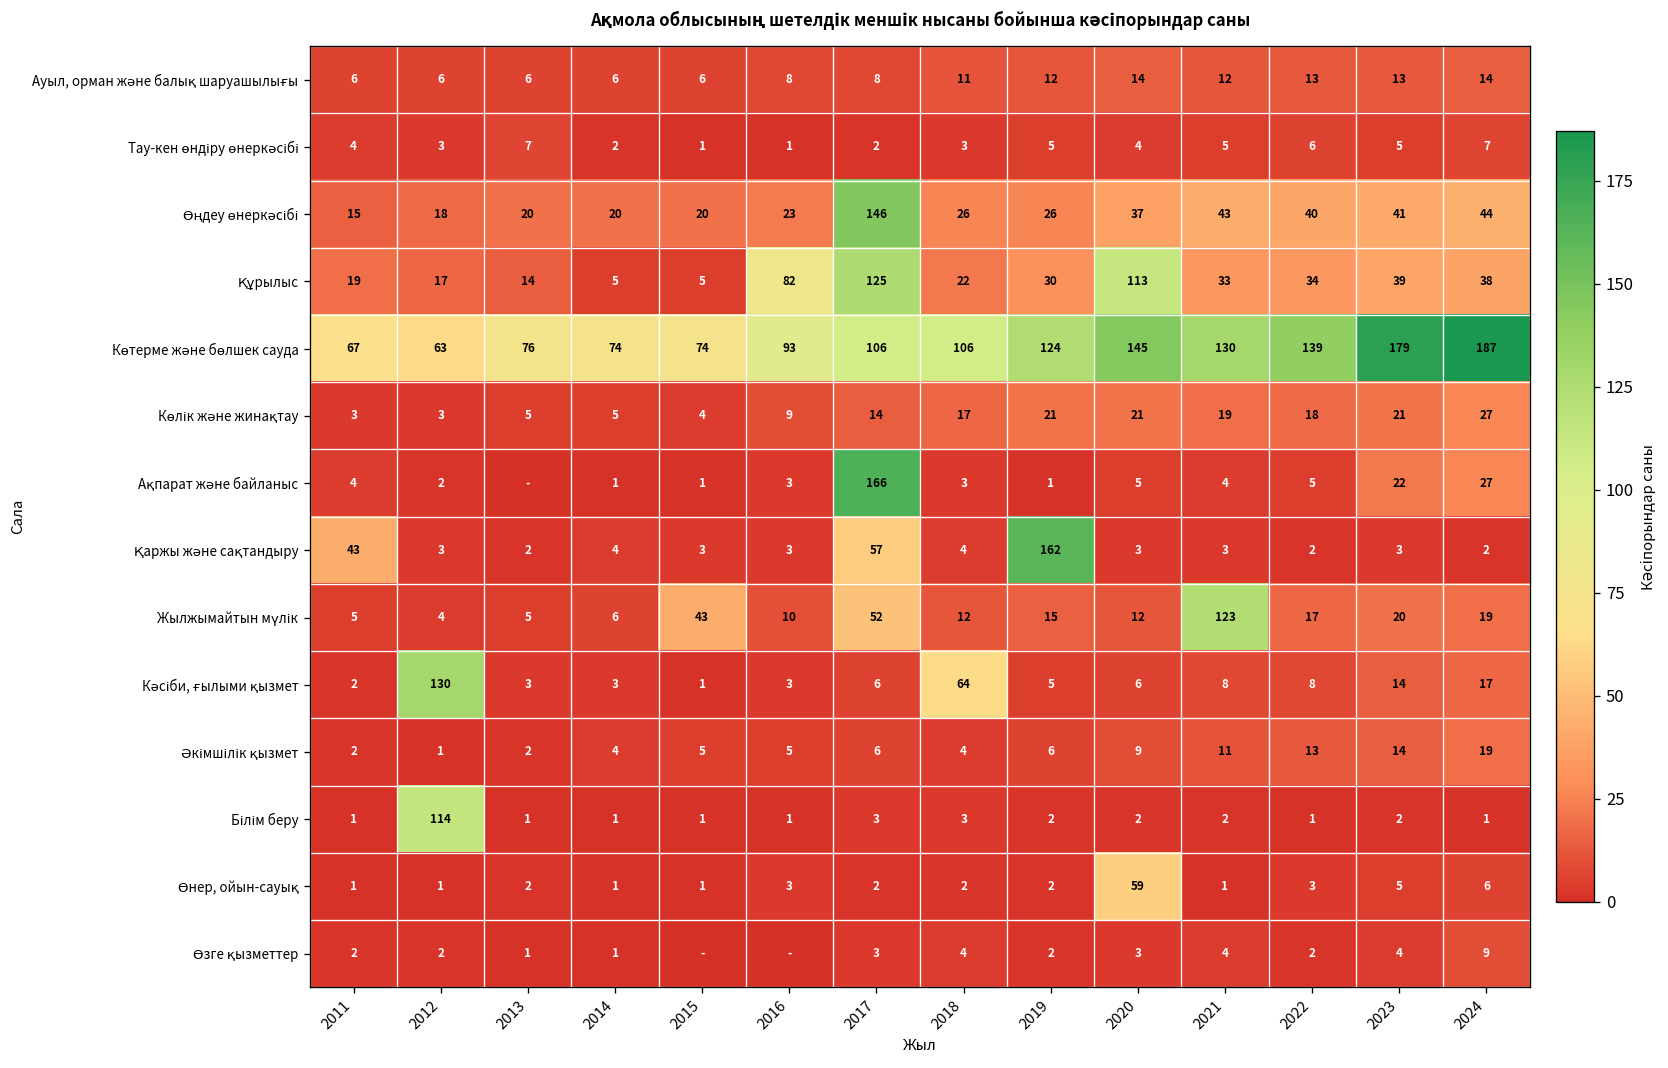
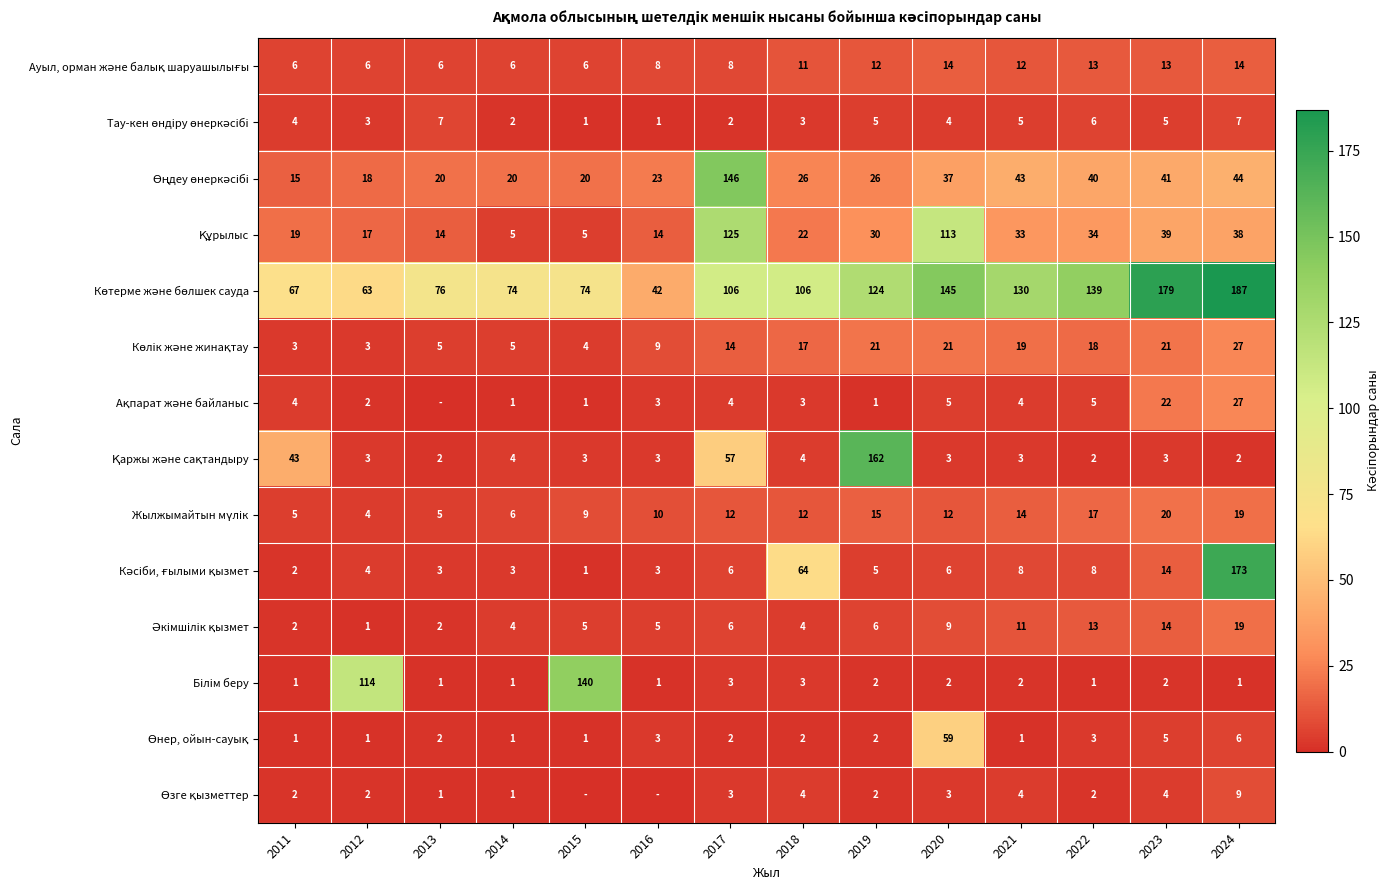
  {
    "Ауыл, орман және балық шаруашылығы": {
      "2011": 6,
      "2012": 6,
      "2013": 6,
      "2014": 6,
      "2015": 6,
      "2016": 8,
      "2017": 8,
      "2018": 11,
      "2019": 12,
      "2020": 14,
      "2021": 12,
      "2022": 13,
      "2023": 13,
      "2024": 14
    },
    "Тау-кен өндіру өнеркәсібі": {
      "2011": 4,
      "2012": 3,
      "2013": 7,
      "2014": 2,
      "2015": 1,
      "2016": 1,
      "2017": 2,
      "2018": 3,
      "2019": 5,
      "2020": 4,
      "2021": 5,
      "2022": 6,
      "2023": 5,
      "2024": 7
    },
    "Өңдеу өнеркәсібі": {
      "2011": 15,
      "2012": 18,
      "2013": 20,
      "2014": 20,
      "2015": 20,
      "2016": 23,
      "2017": 146,
      "2018": 26,
      "2019": 26,
      "2020": 37,
      "2021": 43,
      "2022": 40,
      "2023": 41,
      "2024": 44
    },
    "Құрылыс": {
      "2011": 19,
      "2012": 17,
      "2013": 14,
      "2014": 5,
      "2015": 5,
-     "2016": 82,
+     "2016": 14,
      "2017": 125,
      "2018": 22,
      "2019": 30,
      "2020": 113,
      "2021": 33,
      "2022": 34,
      "2023": 39,
      "2024": 38
    },
    "Көтерме және бөлшек сауда": {
      "2011": 67,
      "2012": 63,
      "2013": 76,
      "2014": 74,
      "2015": 74,
-     "2016": 93,
+     "2016": 42,
      "2017": 106,
      "2018": 106,
      "2019": 124,
      "2020": 145,
      "2021": 130,
      "2022": 139,
      "2023": 179,
      "2024": 187
    },
    "Көлік және жинақтау": {
      "2011": 3,
      "2012": 3,
      "2013": 5,
      "2014": 5,
      "2015": 4,
      "2016": 9,
      "2017": 14,
      "2018": 17,
      "2019": 21,
      "2020": 21,
      "2021": 19,
      "2022": 18,
      "2023": 21,
      "2024": 27
    },
    "Ақпарат және байланыс": {
      "2011": 4,
      "2012": 2,
      "2014": 1,
      "2015": 1,
      "2016": 3,
-     "2017": 166,
+     "2017": 4,
      "2018": 3,
      "2019": 1,
      "2020": 5,
      "2021": 4,
      "2022": 5,
      "2023": 22,
      "2024": 27
    },
    "Қаржы және сақтандыру": {
      "2011": 43,
      "2012": 3,
      "2013": 2,
      "2014": 4,
      "2015": 3,
      "2016": 3,
      "2017": 57,
      "2018": 4,
      "2019": 162,
      "2020": 3,
      "2021": 3,
      "2022": 2,
      "2023": 3,
      "2024": 2
    },
    "Жылжымайтын мүлік": {
      "2011": 5,
      "2012": 4,
      "2013": 5,
      "2014": 6,
-     "2015": 43,
+     "2015": 9,
      "2016": 10,
-     "2017": 52,
+     "2017": 12,
      "2018": 12,
      "2019": 15,
      "2020": 12,
-     "2021": 123,
+     "2021": 14,
      "2022": 17,
      "2023": 20,
      "2024": 19
    },
    "Кәсіби, ғылыми қызмет": {
      "2011": 2,
-     "2012": 130,
+     "2012": 4,
      "2013": 3,
      "2014": 3,
      "2015": 1,
      "2016": 3,
      "2017": 6,
      "2018": 64,
      "2019": 5,
      "2020": 6,
      "2021": 8,
      "2022": 8,
      "2023": 14,
-     "2024": 17
+     "2024": 173
    },
    "Әкімшілік қызмет": {
      "2011": 2,
      "2012": 1,
      "2013": 2,
      "2014": 4,
      "2015": 5,
      "2016": 5,
      "2017": 6,
      "2018": 4,
      "2019": 6,
      "2020": 9,
      "2021": 11,
      "2022": 13,
      "2023": 14,
      "2024": 19
    },
    "Білім беру": {
      "2011": 1,
      "2012": 114,
      "2013": 1,
      "2014": 1,
-     "2015": 1,
+     "2015": 140,
      "2016": 1,
      "2017": 3,
      "2018": 3,
      "2019": 2,
      "2020": 2,
      "2021": 2,
      "2022": 1,
      "2023": 2,
      "2024": 1
    },
    "Өнер, ойын-сауық": {
      "2011": 1,
      "2012": 1,
      "2013": 2,
      "2014": 1,
      "2015": 1,
      "2016": 3,
      "2017": 2,
      "2018": 2,
      "2019": 2,
      "2020": 59,
      "2021": 1,
      "2022": 3,
      "2023": 5,
      "2024": 6
    },
    "Өзге қызметтер": {
      "2011": 2,
      "2012": 2,
      "2013": 1,
      "2014": 1,
      "2017": 3,
      "2018": 4,
      "2019": 2,
      "2020": 3,
      "2021": 4,
      "2022": 2,
      "2023": 4,
      "2024": 9
    }
  }
